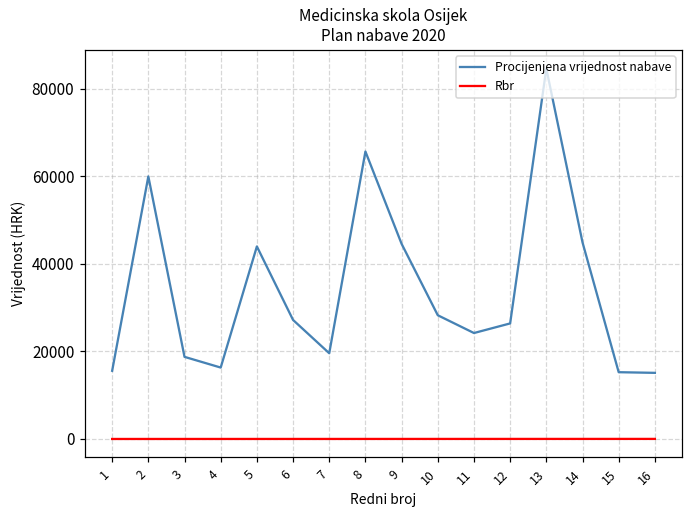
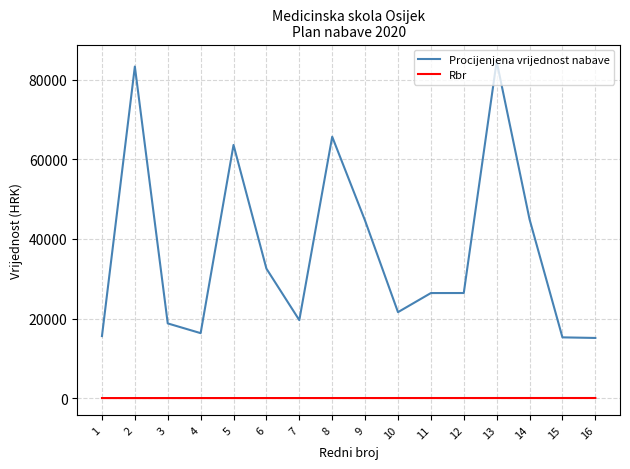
  {
    "Procijenjena vrijednost nabave": {
      "1": 16000,
-     "2": 60000,
+     "2": 83000,
      "3": 19000,
      "4": 16000,
-     "5": 44000,
-     "6": 27000,
+     "5": 64000,
+     "6": 33000,
      "7": 20000,
      "8": 66000,
      "9": 45000,
-     "10": 28000,
-     "11": 24000,
+     "10": 22000,
+     "11": 26000,
      "12": 26000,
      "14": 45000,
      "15": 15000,
      "16": 15000
    },
    "Rbr": {
      "1": 0,
      "2": 0,
      "3": 0,
      "4": 0,
      "5": 0,
      "6": 0,
      "7": 0,
      "8": 0,
      "9": 0,
      "10": 0,
      "11": 0,
      "12": 0,
      "13": 0,
      "14": 0,
      "15": 0,
      "16": 0
    }
  }
